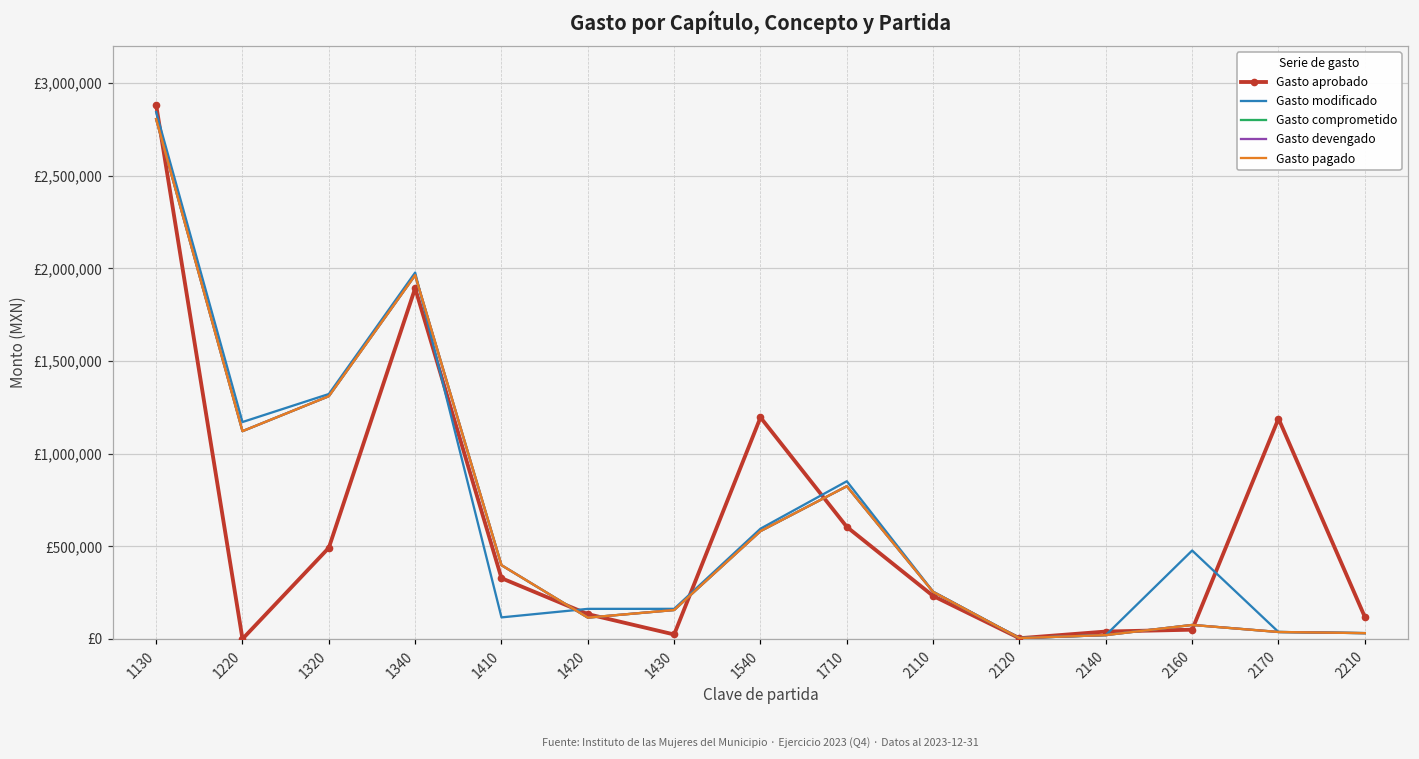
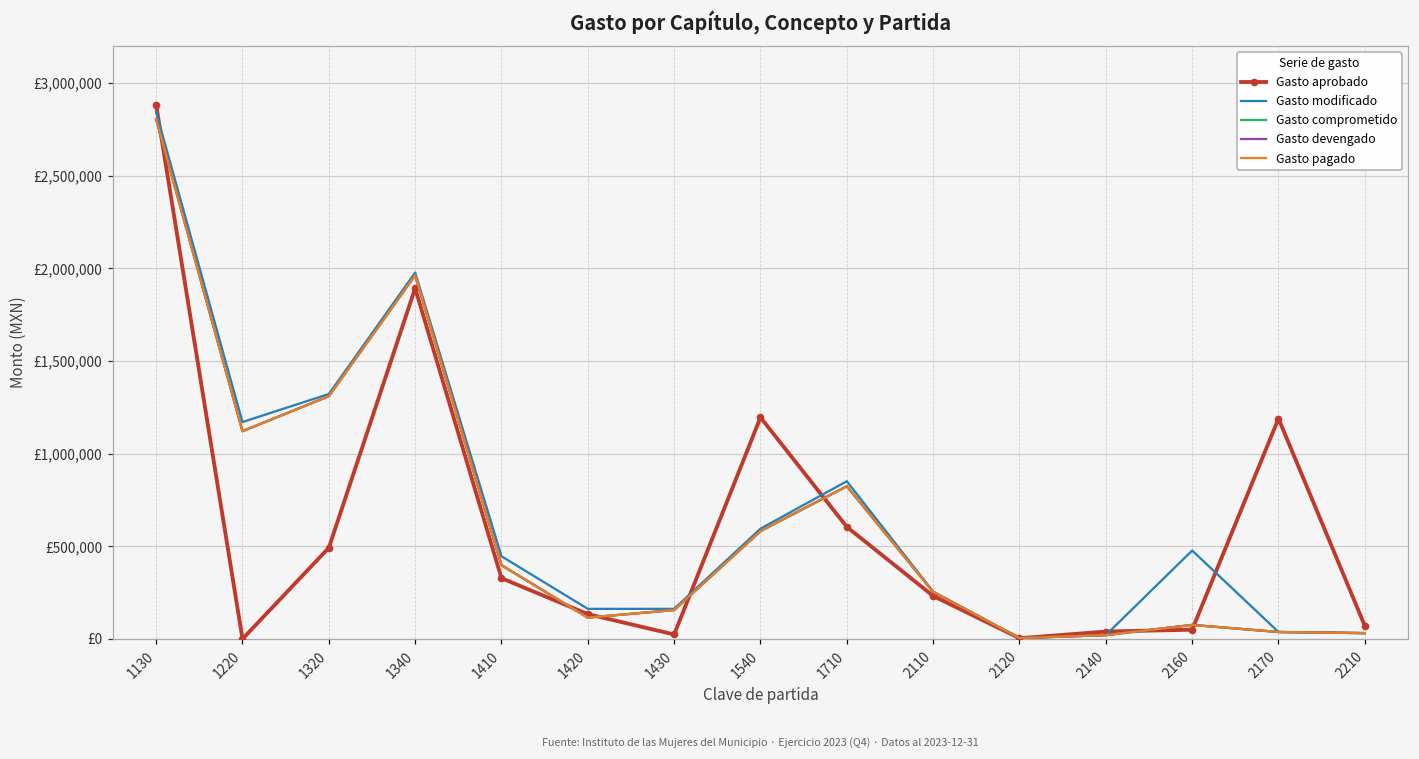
  {
    "Gasto aprobado": {
      "1130": "£2,880,000",
      "1220": "£0",
      "1320": "£490,000",
      "1340": "£1,890,000",
      "1410": "£330,000",
      "1420": "£130,000",
      "1430": "£20,000",
      "1540": "£1,200,000",
      "1710": "£600,000",
      "2110": "£230,000",
      "2140": "£40,000",
      "2160": "£50,000",
      "2170": "£1,190,000",
-     "2210": "£120,000"
+     "2210": "£70,000"
    },
    "Gasto modificado": {
      "1130": "£2,840,000",
      "1220": "£1,170,000",
-     "1410": "£120,000",
+     "1410": "£450,000",
      "1420": "£160,000",
      "1710": "£850,000",
      "2160": "£480,000"
    },
    "Gasto pagado": {
      "1130": "£2,810,000",
      "1220": "£1,120,000",
      "1410": "£400,000",
      "1420": "£120,000",
      "1710": "£820,000",
      "2160": "£80,000"
    }
  }
